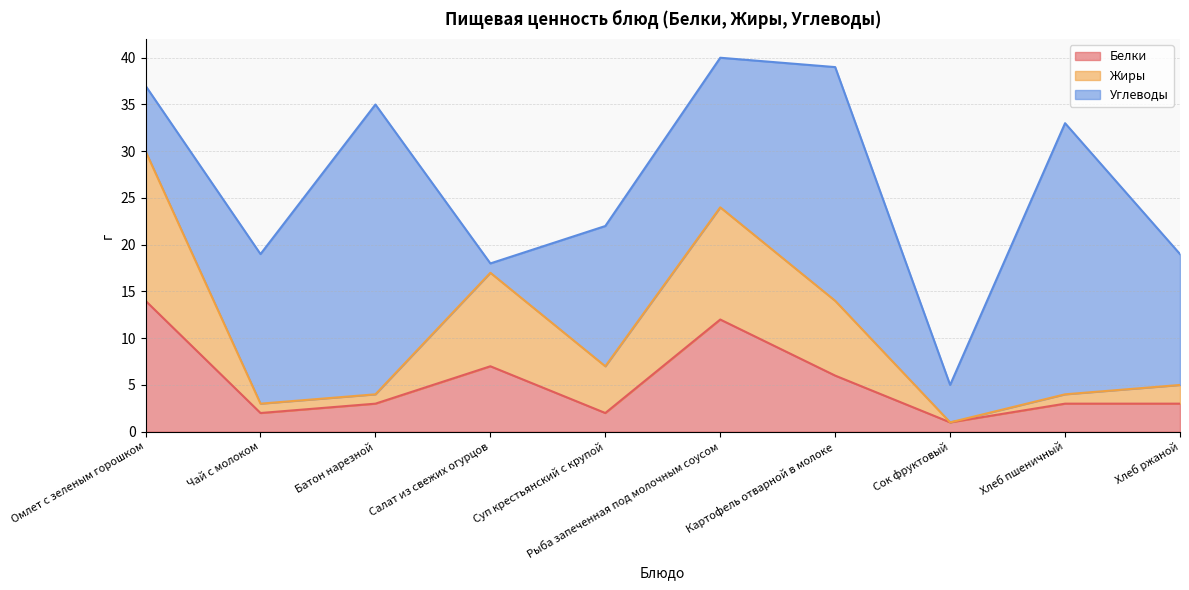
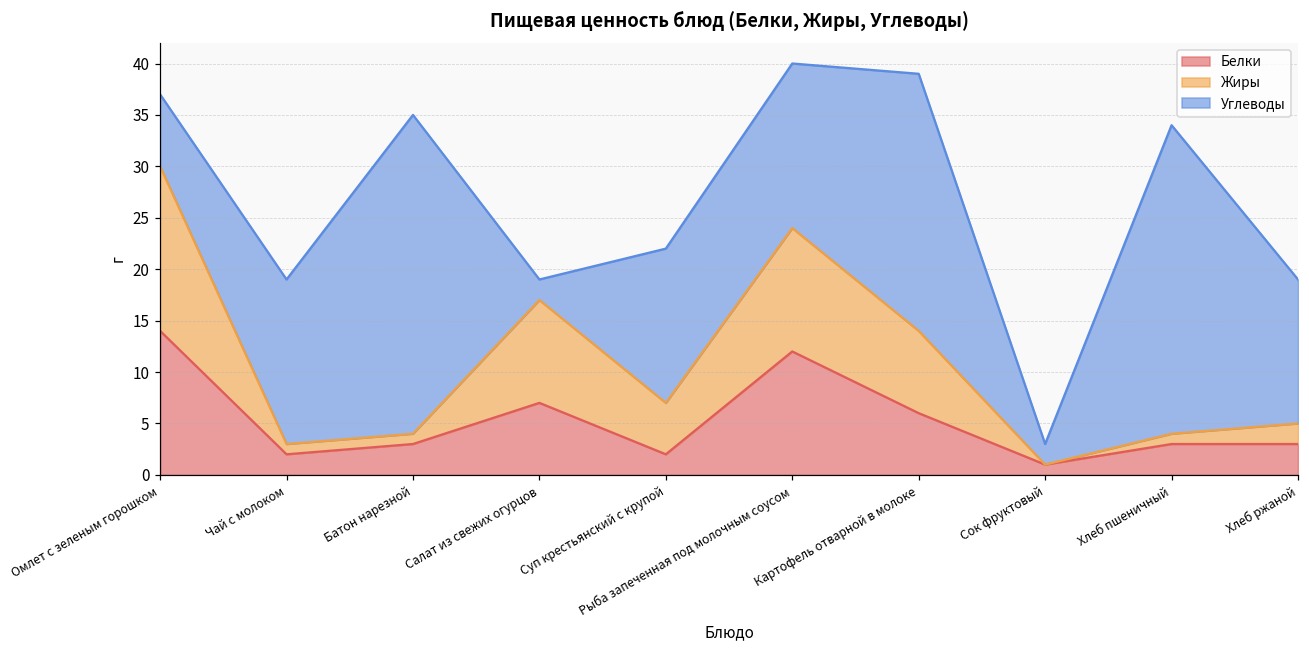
  {
    "Белки": {
      "Омлет с зеленым горошком": 14,
      "Чай с молоком": 2,
      "Батон нарезной": 3,
      "Салат из свежих огурцов": 7,
      "Суп крестьянский с крупой": 2,
      "Рыба запеченная под молочным соусом": 12,
      "Картофель отварной в молоке": 6,
      "Хлеб пшеничный": 3,
      "Хлеб ржаной": 3
    },
    "Жиры": {
      "Омлет с зеленым горошком": 16,
      "Чай с молоком": 1,
      "Батон нарезной": 1,
      "Салат из свежих огурцов": 10,
      "Суп крестьянский с крупой": 5,
      "Рыба запеченная под молочным соусом": 12,
      "Картофель отварной в молоке": 8,
      "Хлеб пшеничный": 1,
      "Хлеб ржаной": 2
    },
    "Углеводы": {
      "Омлет с зеленым горошком": 7,
      "Чай с молоком": 16,
      "Батон нарезной": 31,
-     "Салат из свежих огурцов": 1,
+     "Салат из свежих огурцов": 2,
      "Суп крестьянский с крупой": 15,
      "Рыба запеченная под молочным соусом": 16,
      "Картофель отварной в молоке": 25,
-     "Сок фруктовый": 4,
-     "Хлеб пшеничный": 29,
+     "Сок фруктовый": 2,
+     "Хлеб пшеничный": 30,
      "Хлеб ржаной": 14
    }
  }
